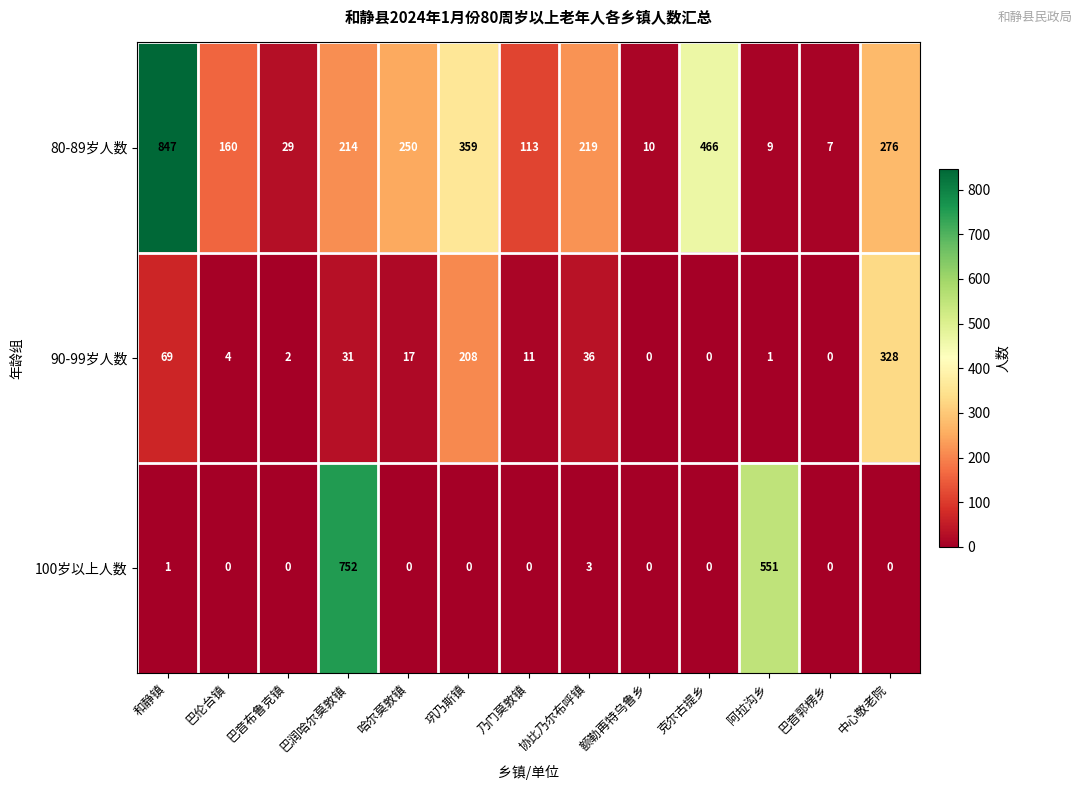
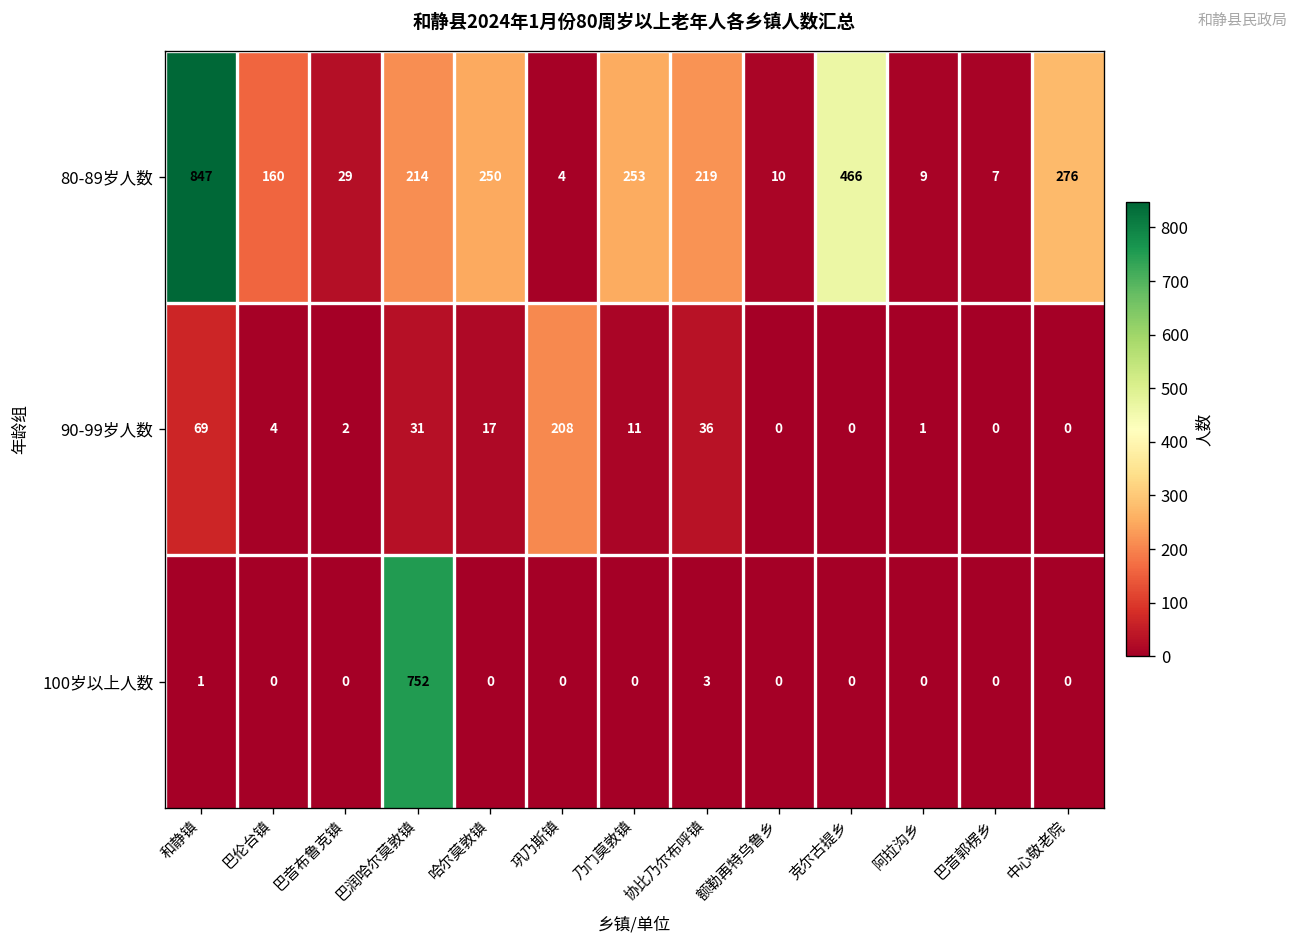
  {
    "80-89岁人数": {
      "和静镇": 847,
      "巴伦台镇": 160,
      "巴音布鲁克镇": 29,
      "巴润哈尔莫敦镇": 214,
      "哈尔莫敦镇": 250,
-     "巩乃斯镇": 359,
-     "乃门莫敦镇": 113,
+     "巩乃斯镇": 4,
+     "乃门莫敦镇": 253,
      "协比乃尔布呼镇": 219,
      "额勒再特乌鲁乡": 10,
      "克尔古提乡": 466,
      "阿拉沟乡": 9,
      "巴音郭楞乡": 7,
      "中心敬老院": 276
    },
    "90-99岁人数": {
      "和静镇": 69,
      "巴伦台镇": 4,
      "巴音布鲁克镇": 2,
      "巴润哈尔莫敦镇": 31,
      "哈尔莫敦镇": 17,
      "巩乃斯镇": 208,
      "乃门莫敦镇": 11,
      "协比乃尔布呼镇": 36,
      "额勒再特乌鲁乡": 0,
      "克尔古提乡": 0,
      "阿拉沟乡": 1,
      "巴音郭楞乡": 0,
-     "中心敬老院": 328
+     "中心敬老院": 0
    },
    "100岁以上人数": {
      "和静镇": 1,
      "巴伦台镇": 0,
      "巴音布鲁克镇": 0,
      "巴润哈尔莫敦镇": 752,
      "哈尔莫敦镇": 0,
      "巩乃斯镇": 0,
      "乃门莫敦镇": 0,
      "协比乃尔布呼镇": 3,
      "额勒再特乌鲁乡": 0,
      "克尔古提乡": 0,
-     "阿拉沟乡": 551,
+     "阿拉沟乡": 0,
      "巴音郭楞乡": 0,
      "中心敬老院": 0
    }
  }
